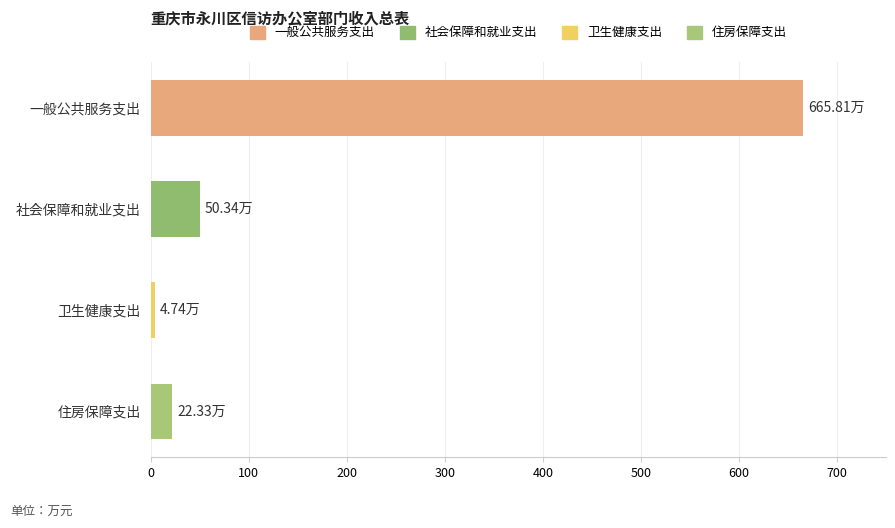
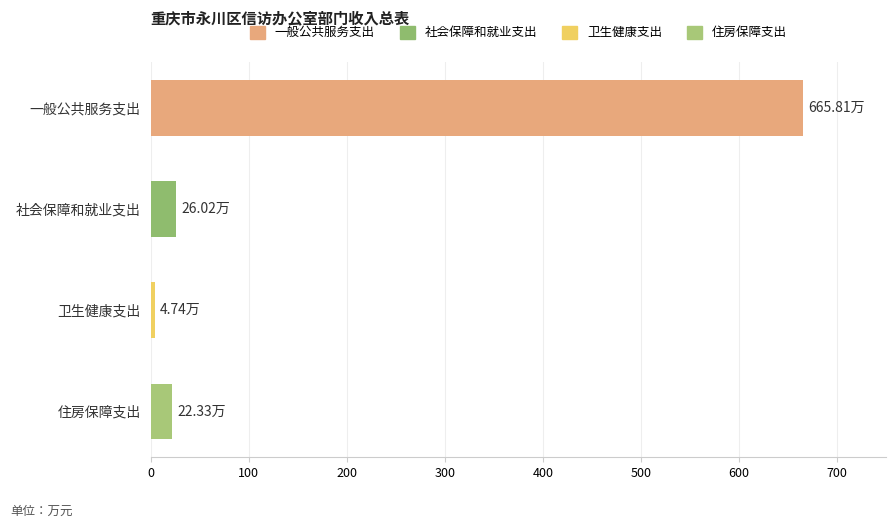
  {
    "一般公共服务支出": "665.81万",
-   "社会保障和就业支出": "50.34万",
+   "社会保障和就业支出": "26.02万",
    "卫生健康支出": "4.74万",
    "住房保障支出": "22.33万"
  }
